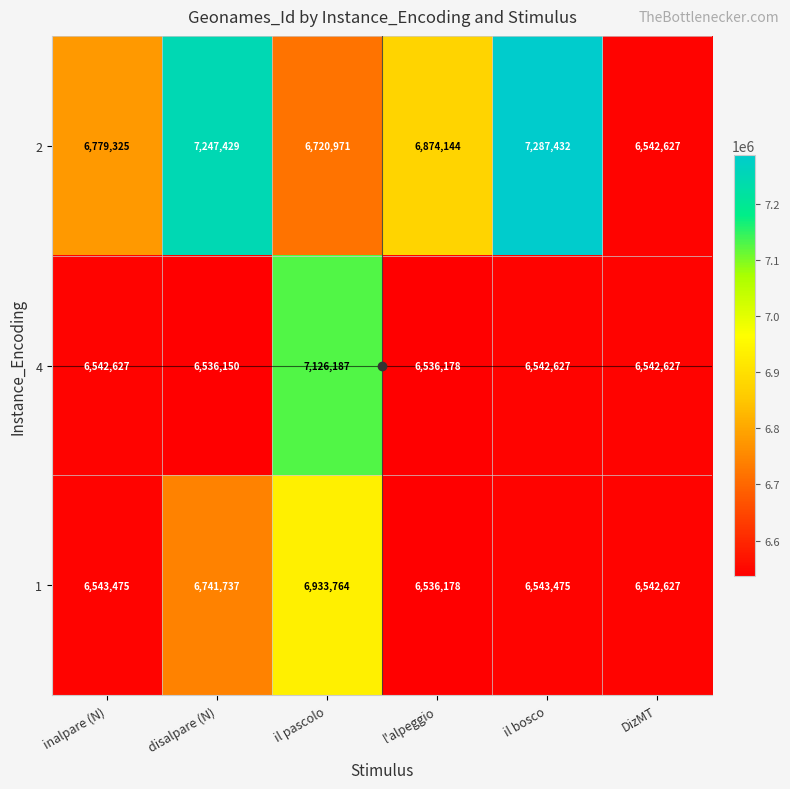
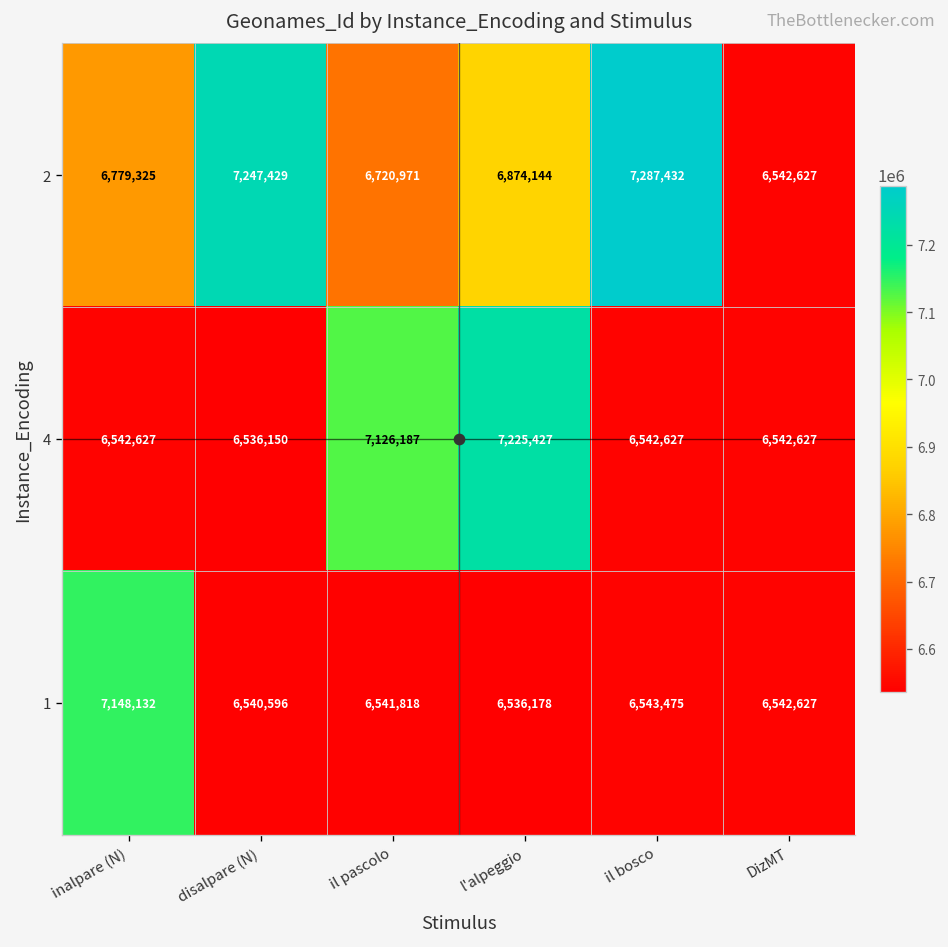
  {
    "2": {
      "inalpare (N)": "6,779,325",
      "disalpare (N)": "7,247,429",
      "il pascolo": "6,720,971",
      "l'alpeggio": "6,874,144",
      "il bosco": "7,287,432",
      "DizMT": "6,542,627"
    },
    "4": {
      "inalpare (N)": "6,542,627",
      "disalpare (N)": "6,536,150",
      "il pascolo": "7,126,187",
-     "l'alpeggio": "6,536,178",
+     "l'alpeggio": "7,225,427",
      "il bosco": "6,542,627",
      "DizMT": "6,542,627"
    },
    "1": {
-     "inalpare (N)": "6,543,475",
-     "disalpare (N)": "6,741,737",
-     "il pascolo": "6,933,764",
+     "inalpare (N)": "7,148,132",
+     "disalpare (N)": "6,540,596",
+     "il pascolo": "6,541,818",
      "l'alpeggio": "6,536,178",
      "il bosco": "6,543,475",
      "DizMT": "6,542,627"
    }
  }
